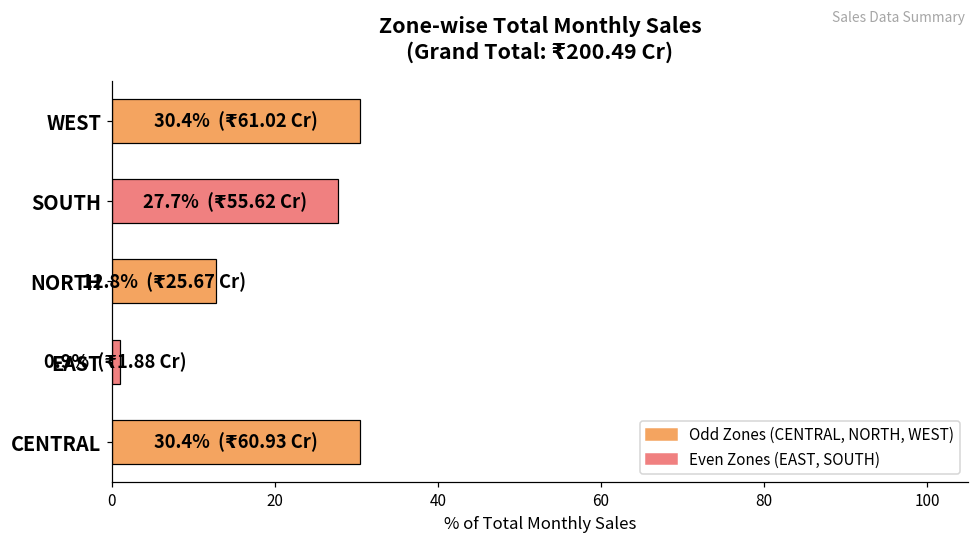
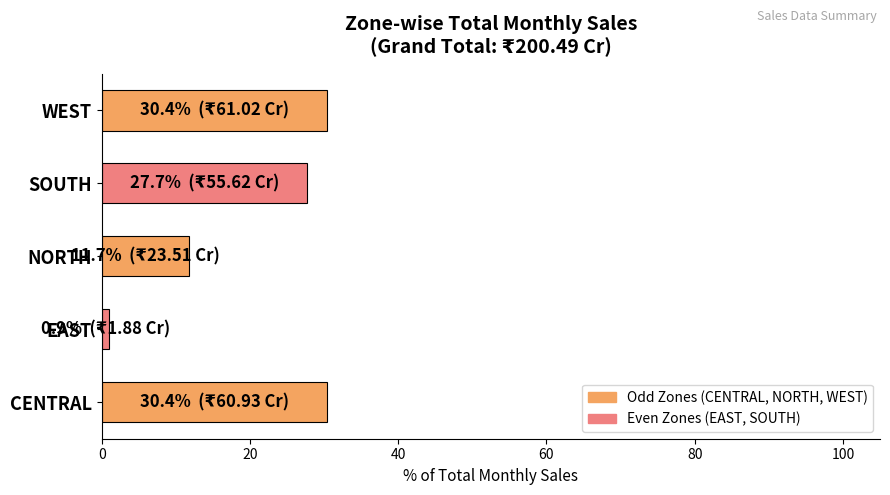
  {
    "WEST": "30.4%",
    "SOUTH": "27.7%",
-   "NORTH": "12.8% (₹25.67 Cr)",
+   "NORTH": "11.7% (₹23.51 Cr)",
    "EAST": "0.9%",
    "CENTRAL": "30.4%"
  }
